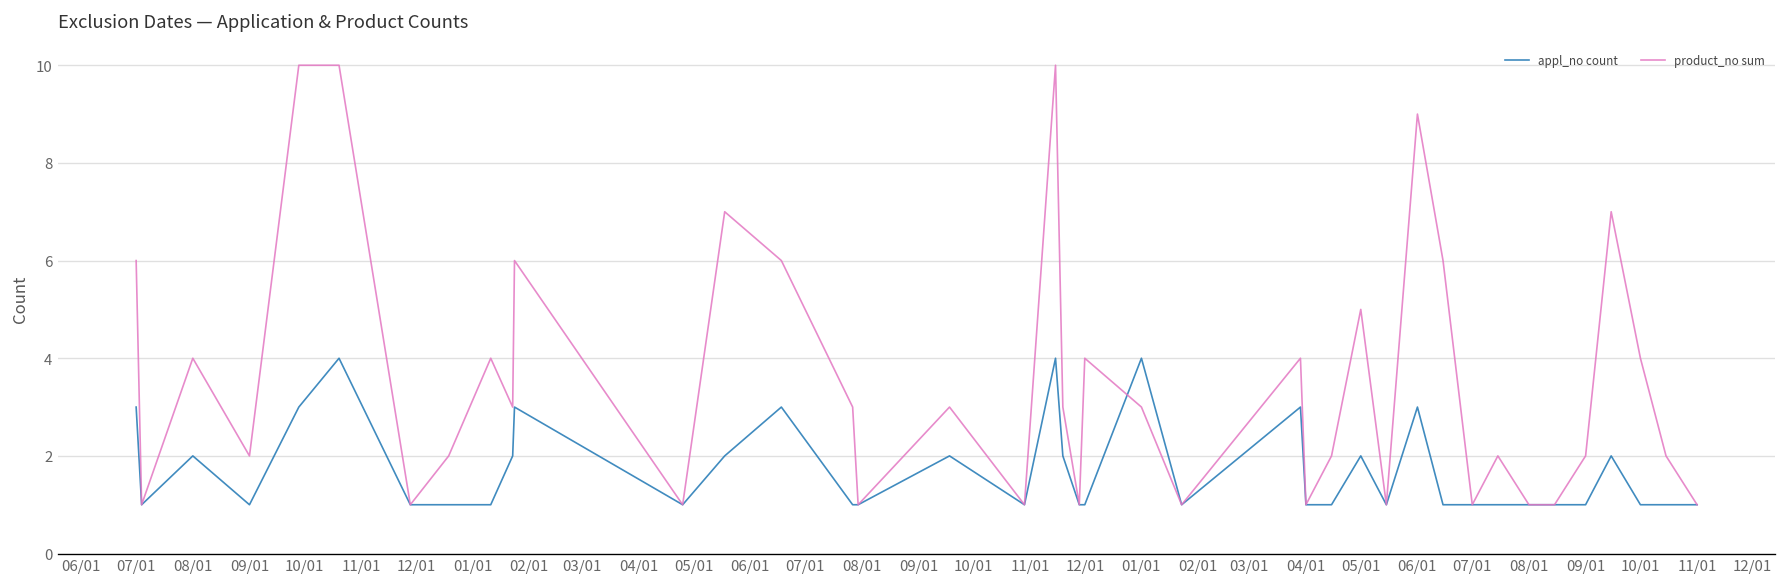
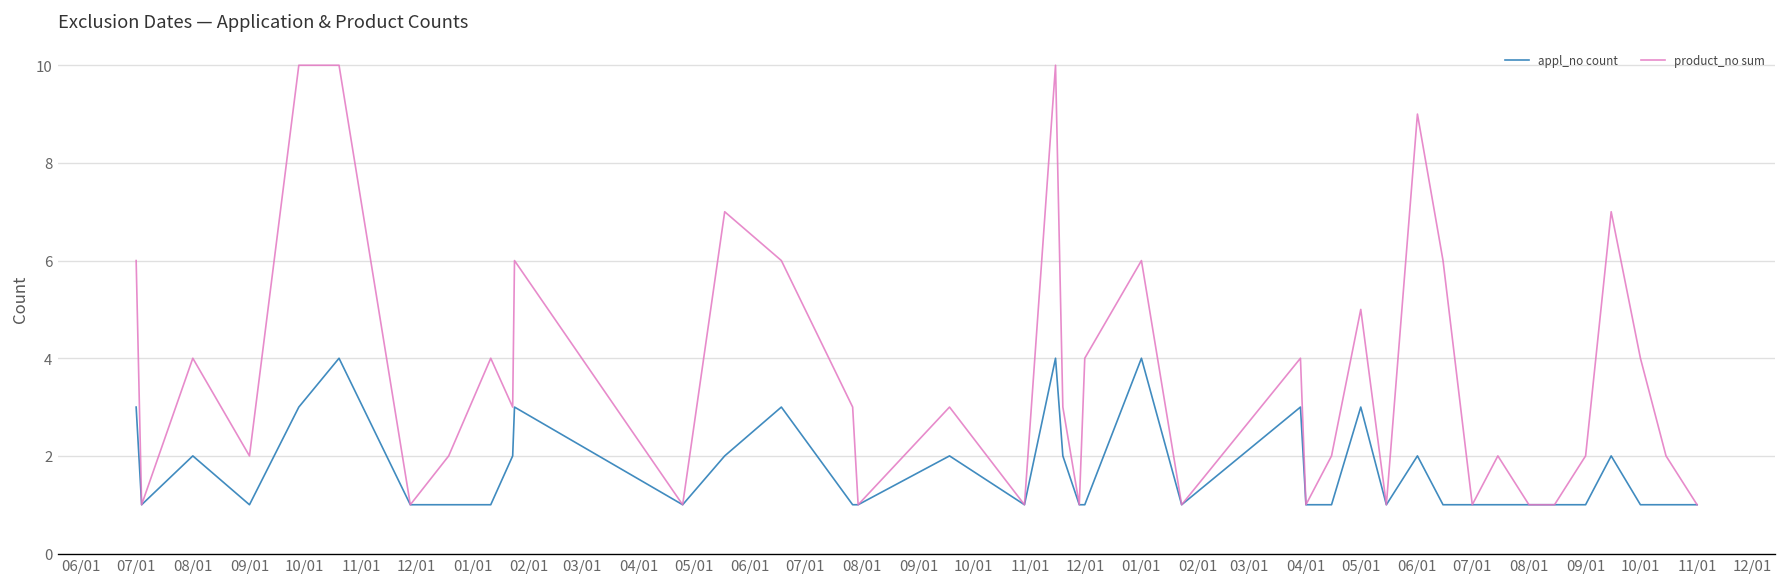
  {
    "appl_no count": {
      "12/01": 1,
      "01/01": 4,
-     "05/01": 2,
-     "06/01": 3,
+     "05/01": 3,
+     "06/01": 2,
      "10/01": 1
    },
    "product_no sum": {
      "12/01": 4,
-     "01/01": 3,
+     "01/01": 6,
      "05/01": 5,
      "06/01": 9,
      "10/01": 4
    }
  }
